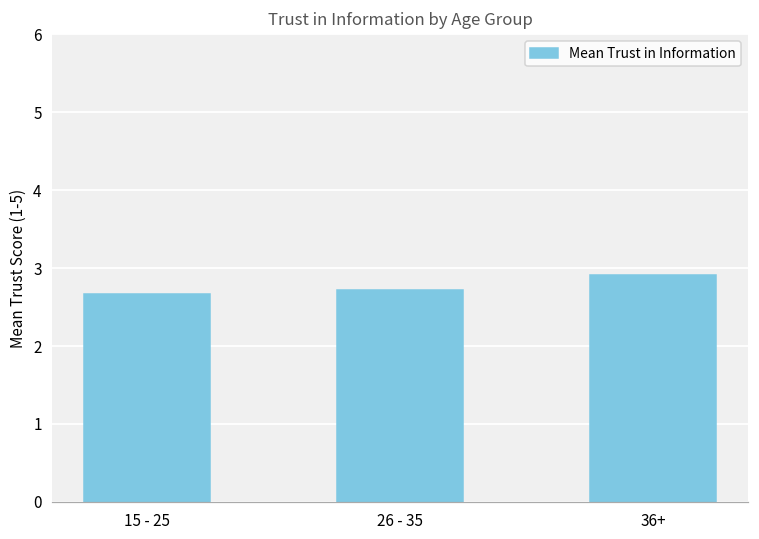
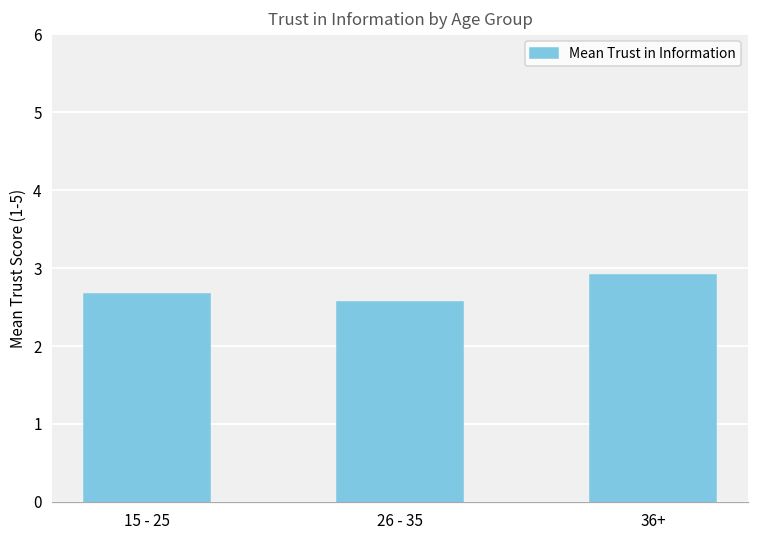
  {
    "15 - 25": 2.7,
-   "26 - 35": 2.7,
+   "26 - 35": 2.6,
    "36+": 2.9
  }
